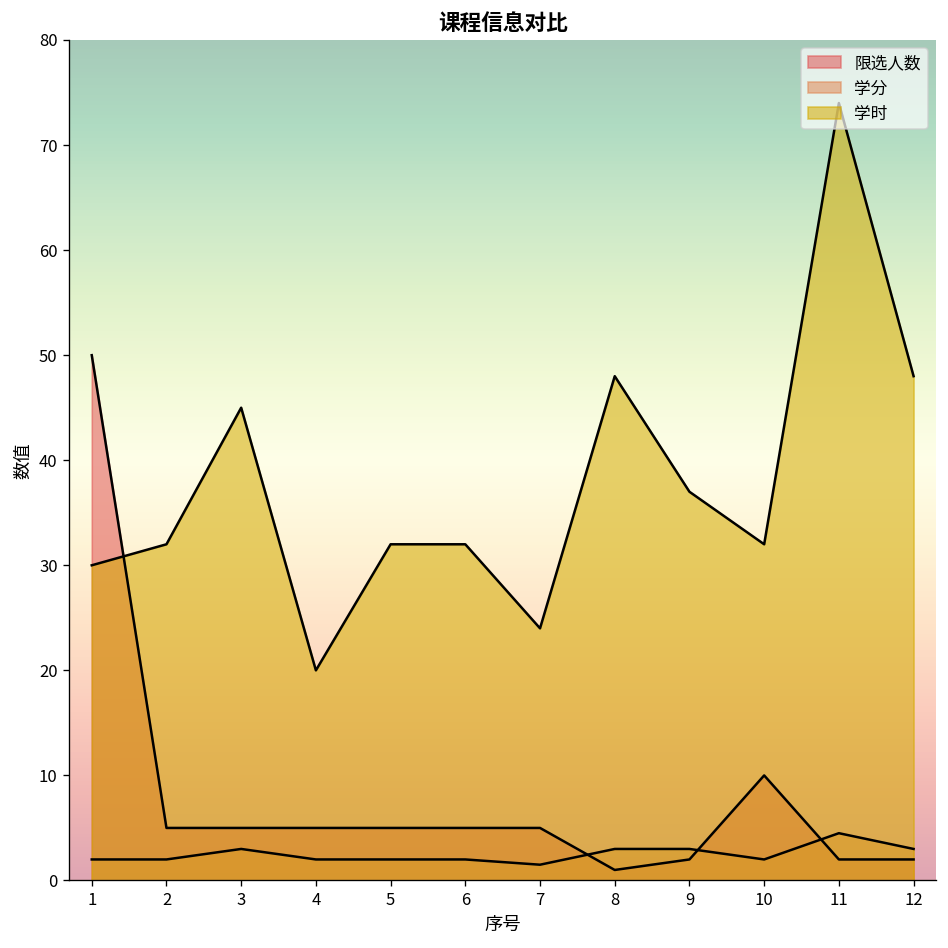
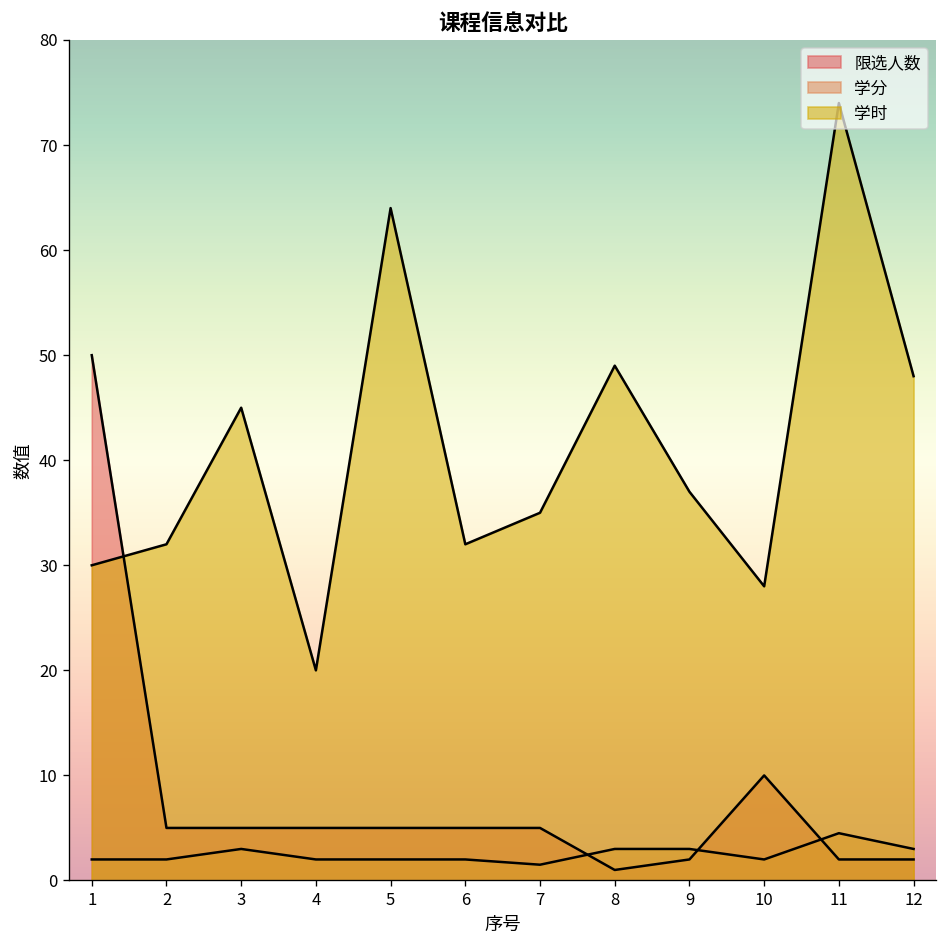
  {
    "学时": {
      "1": 30,
      "2": 32,
      "3": 45,
      "4": 20,
-     "5": 32,
+     "5": 64,
      "6": 32,
-     "7": 24,
-     "8": 48,
+     "7": 35,
+     "8": 49,
      "9": 37,
-     "10": 32,
+     "10": 28,
      "12": 48
    }
  }
